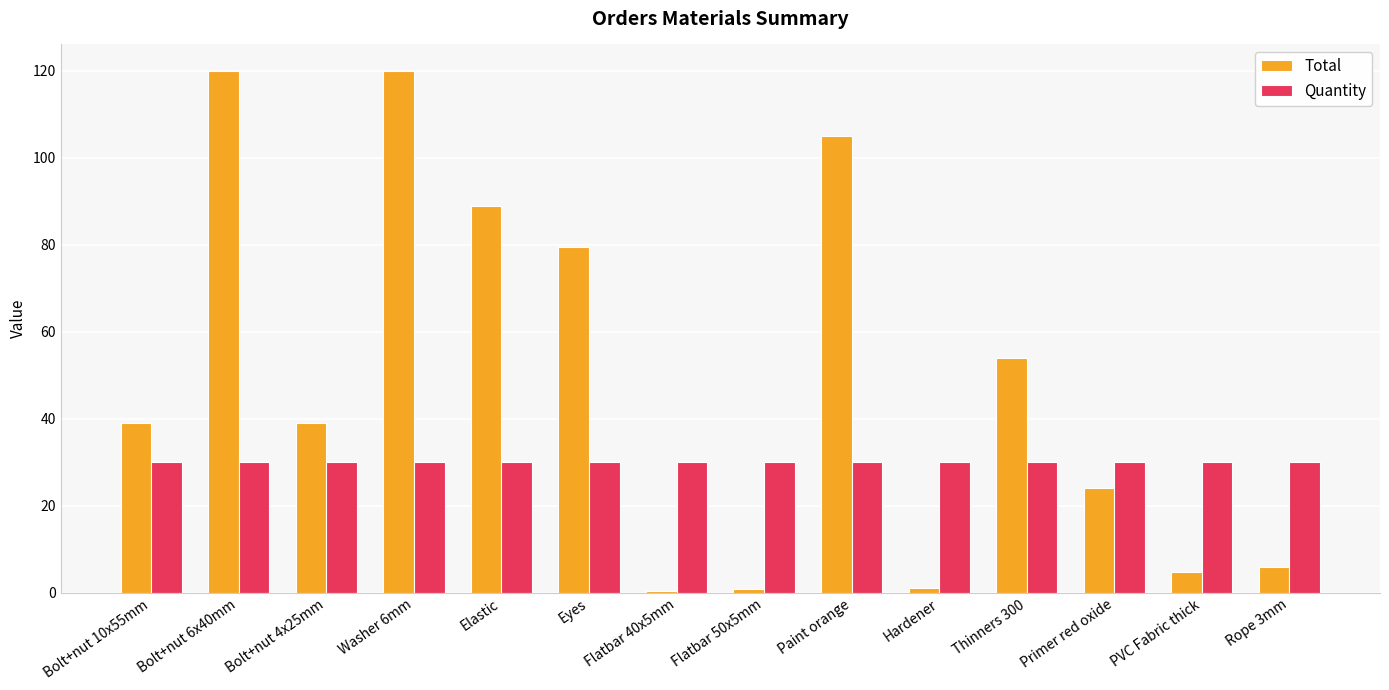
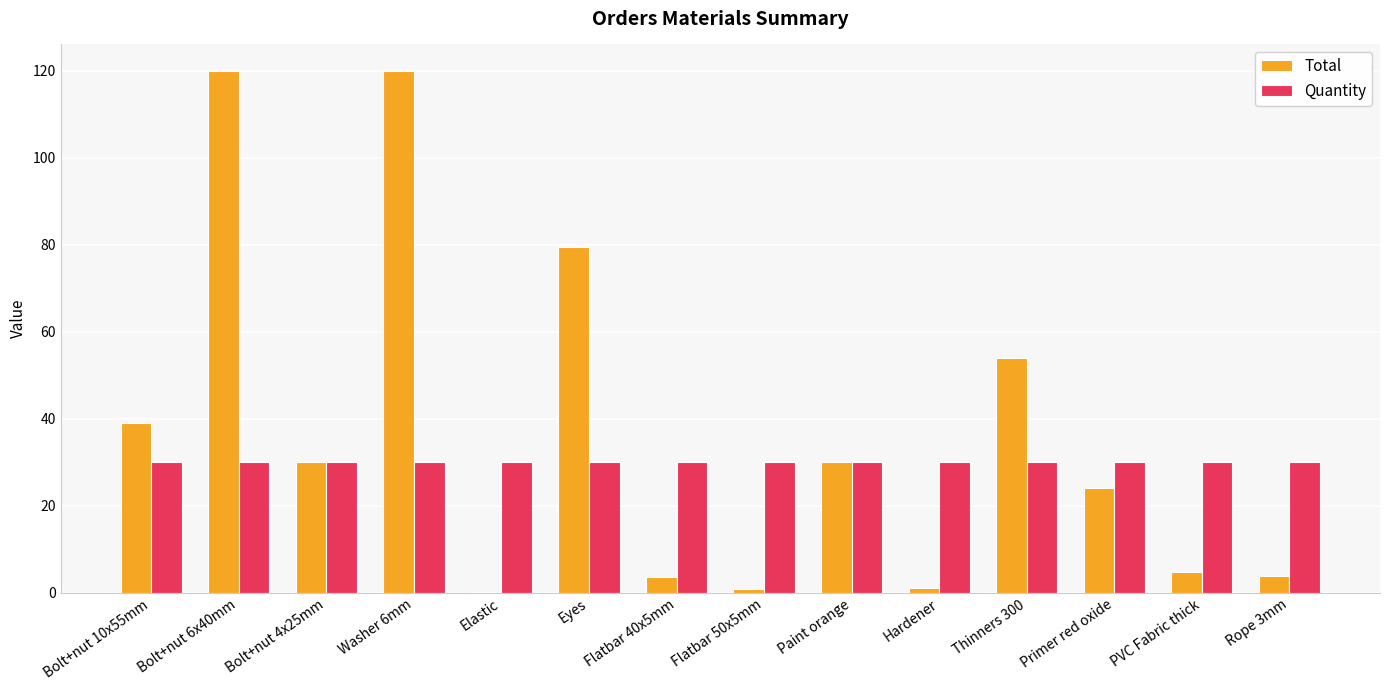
  {
    "Total": {
      "Bolt+nut 10x55mm": 39,
      "Bolt+nut 6x40mm": 120,
-     "Bolt+nut 4x25mm": 39,
+     "Bolt+nut 4x25mm": 30,
      "Washer 6mm": 120,
-     "Elastic": 89,
+     "Elastic": 0,
      "Eyes": 79,
-     "Flatbar 40x5mm": 1,
+     "Flatbar 40x5mm": 4,
      "Flatbar 50x5mm": 1,
-     "Paint orange": 105,
+     "Paint orange": 30,
      "Hardener": 1,
      "Thinners 300": 54,
      "Primer red oxide": 24,
      "PVC Fabric thick": 5,
-     "Rope 3mm": 6
+     "Rope 3mm": 4
    },
    "Quantity": {
      "Bolt+nut 10x55mm": 30,
      "Bolt+nut 6x40mm": 30,
      "Bolt+nut 4x25mm": 30,
      "Washer 6mm": 30,
      "Elastic": 30,
      "Eyes": 30,
      "Flatbar 40x5mm": 30,
      "Flatbar 50x5mm": 30,
      "Paint orange": 30,
      "Hardener": 30,
      "Thinners 300": 30,
      "Primer red oxide": 30,
      "PVC Fabric thick": 30,
      "Rope 3mm": 30
    }
  }
